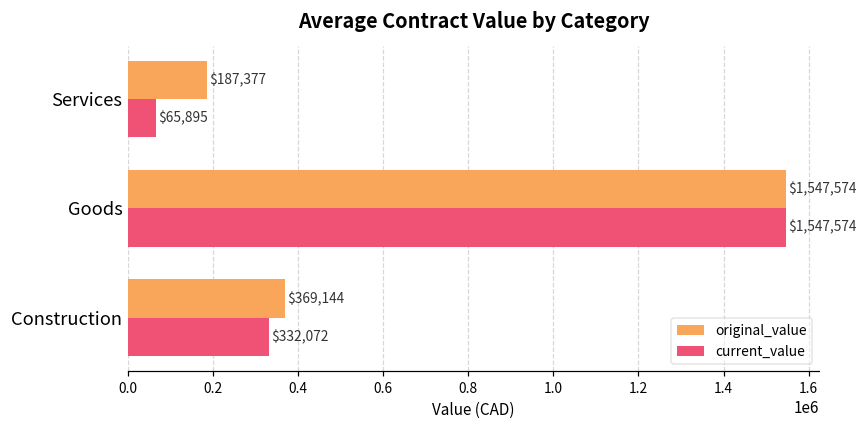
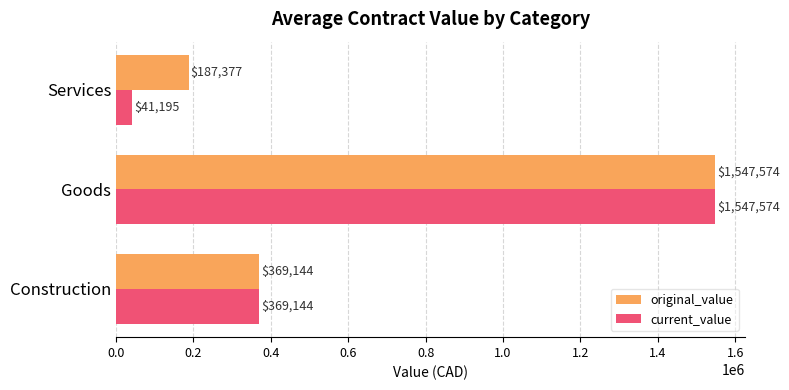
  {
    "original_value": {
      "Services": "$187,377",
      "Goods": "$1,547,574",
      "Construction": "$369,144"
    },
    "current_value": {
-     "Services": "$65,895",
+     "Services": "$41,195",
      "Goods": "$1,547,574",
-     "Construction": "$332,072"
+     "Construction": "$369,144"
    }
  }
